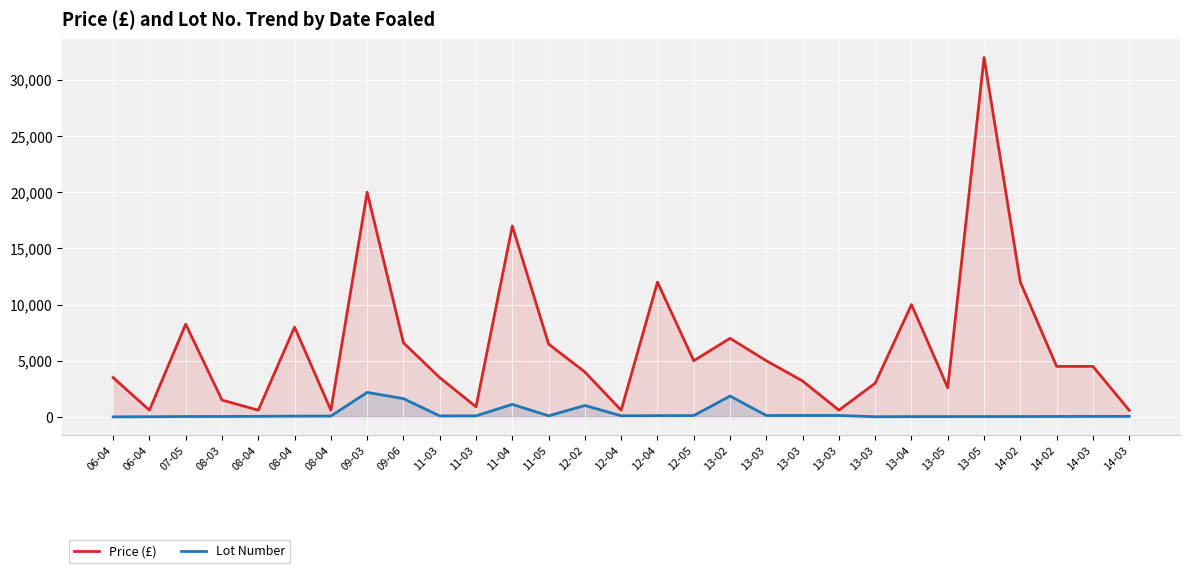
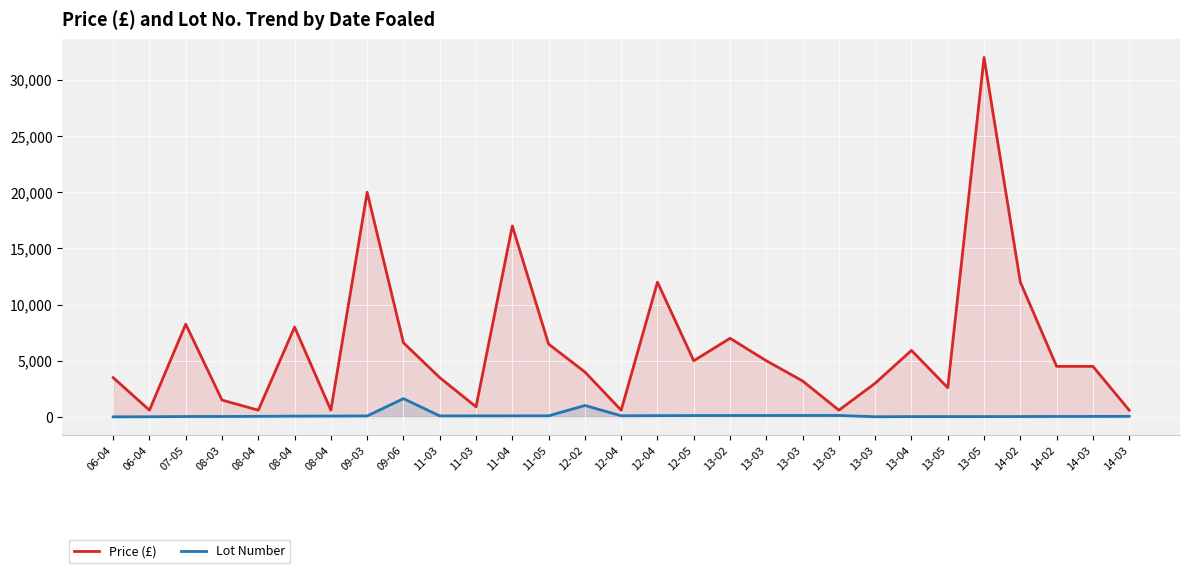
  {
    "Price (£)": {
      "07-05": "8,300",
      "08-03": "1,500",
      "09-03": "20,000",
      "09-06": "6,600",
      "11-04": "17,000",
      "11-05": "6,500",
      "12-02": "4,000",
      "12-05": "5,000",
      "13-02": "7,000",
-     "13-04": "10,000"
+     "13-04": "5,900"
    },
    "Lot Number": {
      "07-05": "0",
      "08-03": "0",
-     "09-03": "2,200",
+     "09-03": "100",
      "09-06": "1,600",
-     "11-04": "1,100",
+     "11-04": "100",
      "11-05": "100",
      "12-02": "1,000",
      "12-05": "100",
-     "13-02": "1,900",
+     "13-02": "100",
      "13-04": "0"
    }
  }
